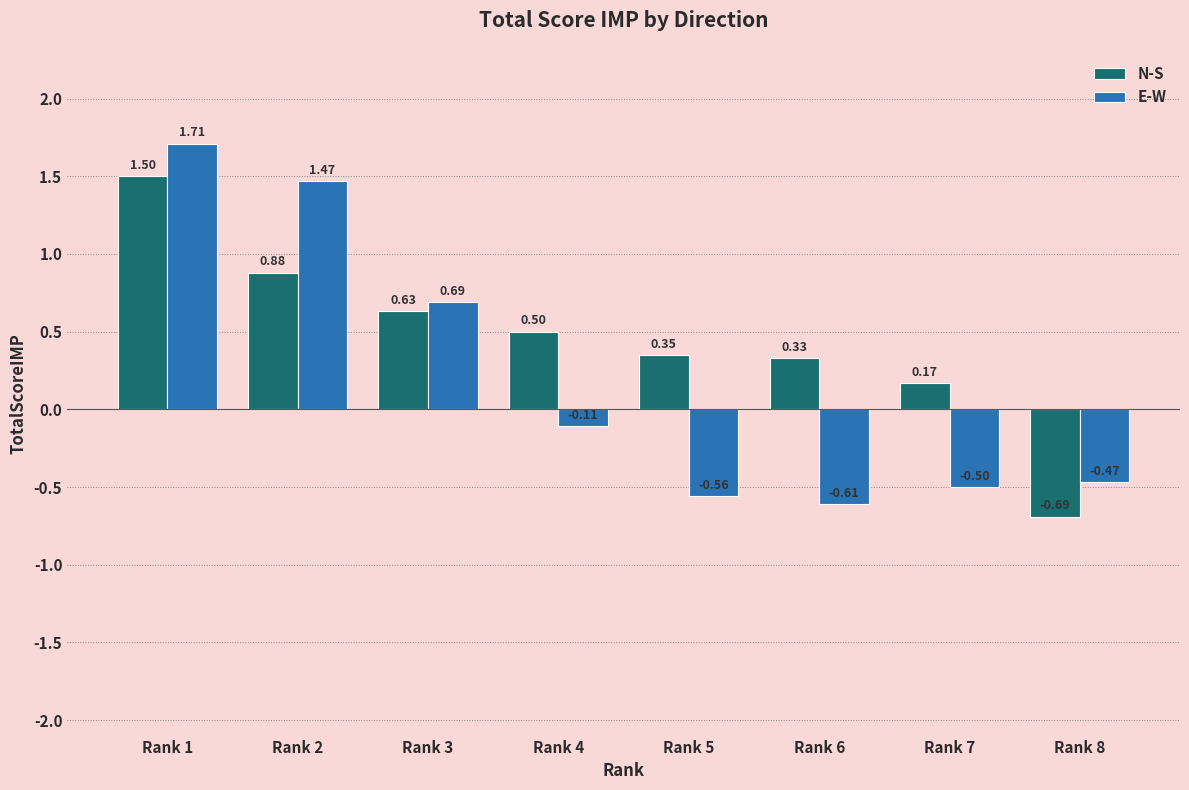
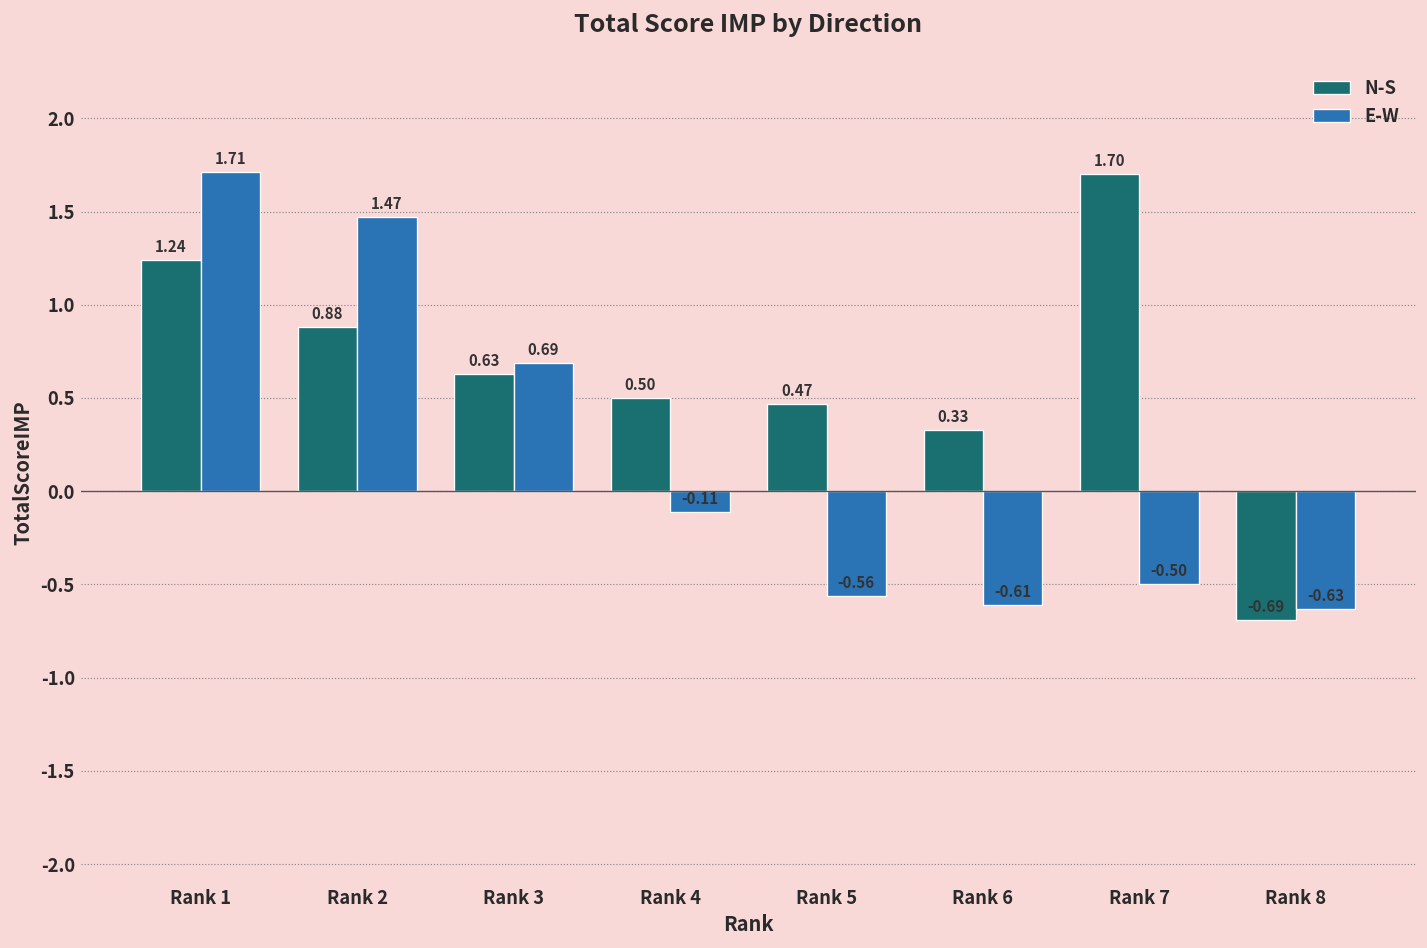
  {
    "N-S": {
-     "Rank 1": 1.50,
+     "Rank 1": 1.24,
      "Rank 2": 0.88,
      "Rank 3": 0.63,
      "Rank 4": 0.50,
-     "Rank 5": 0.35,
+     "Rank 5": 0.47,
      "Rank 6": 0.33,
-     "Rank 7": 0.17,
+     "Rank 7": 1.70,
      "Rank 8": -0.69
    },
    "E-W": {
      "Rank 1": 1.71,
      "Rank 2": 1.47,
      "Rank 3": 0.69,
      "Rank 4": -0.11,
      "Rank 5": -0.56,
      "Rank 6": -0.61,
      "Rank 7": -0.50,
-     "Rank 8": -0.47
+     "Rank 8": -0.63
    }
  }
